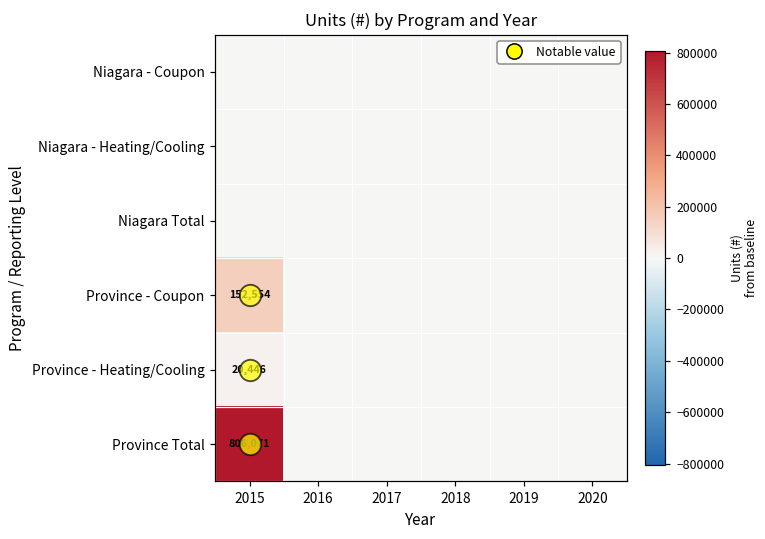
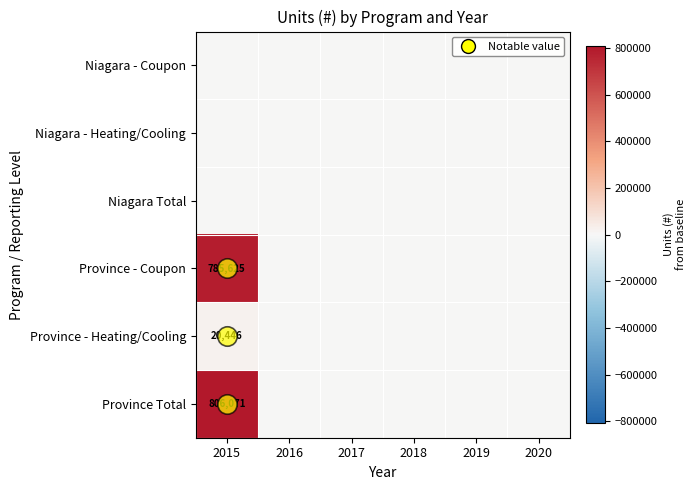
  {
    "Province - Coupon": {
-     "2015": "152,554"
+     "2015": "785,625"
    }
  }
